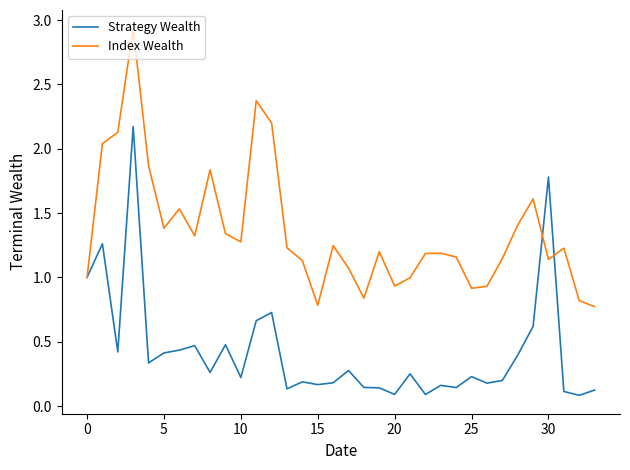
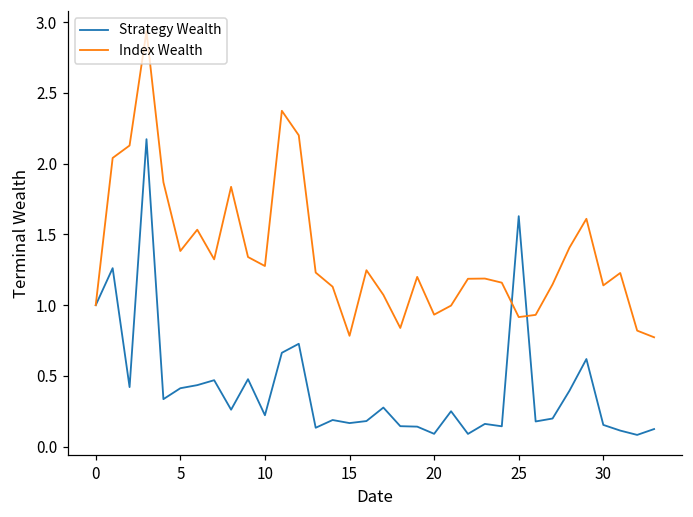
  {
    "Strategy Wealth": {
      "5": 0.41,
      "10": 0.22,
      "15": 0.17,
      "20": 0.09,
-     "25": 0.23,
-     "30": 1.78
+     "25": 1.63,
+     "30": 0.15
    },
    "Index Wealth": {
      "5": 1.38,
      "10": 1.28,
      "15": 0.78,
      "20": 0.93,
      "25": 0.92,
      "30": 1.14
    }
  }
